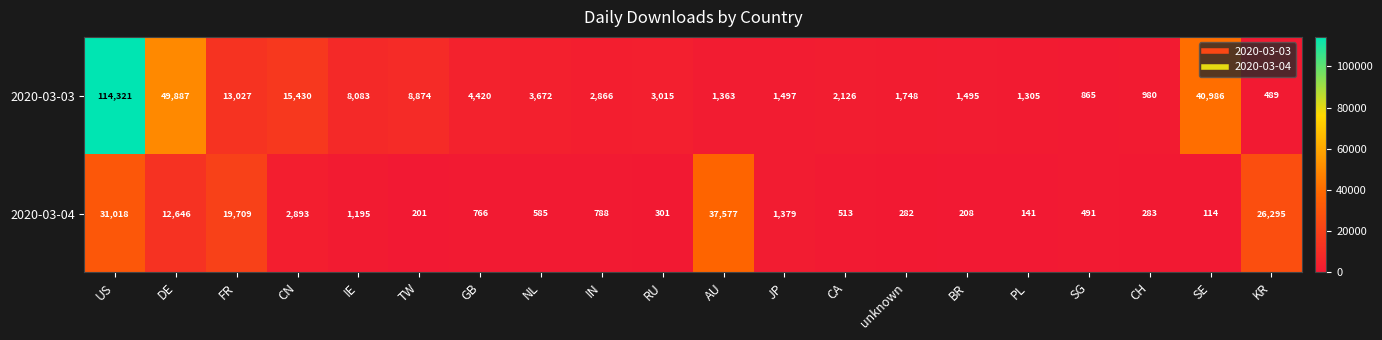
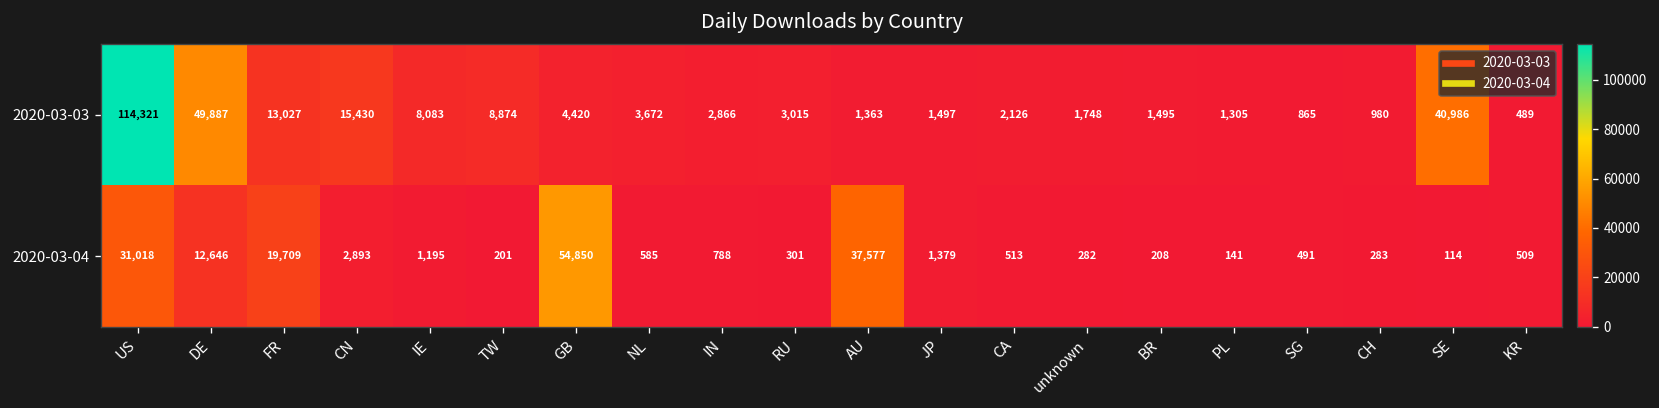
  {
    "2020-03-03": {
      "US": "114,321",
      "DE": "49,887",
      "FR": "13,027",
      "CN": "15,430",
      "IE": "8,083",
      "TW": "8,874",
      "GB": "4,420",
      "NL": "3,672",
      "IN": "2,866",
      "RU": "3,015",
      "AU": "1,363",
      "JP": "1,497",
      "CA": "2,126",
      "unknown": "1,748",
      "BR": "1,495",
      "PL": "1,305",
      "SG": "865",
      "CH": "980",
      "SE": "40,986",
      "KR": "489"
    },
    "2020-03-04": {
      "US": "31,018",
      "DE": "12,646",
      "FR": "19,709",
      "CN": "2,893",
      "IE": "1,195",
      "TW": "201",
-     "GB": "766",
+     "GB": "54,850",
      "NL": "585",
      "IN": "788",
      "RU": "301",
      "AU": "37,577",
      "JP": "1,379",
      "CA": "513",
      "unknown": "282",
      "BR": "208",
      "PL": "141",
      "SG": "491",
      "CH": "283",
      "SE": "114",
-     "KR": "26,295"
+     "KR": "509"
    }
  }
